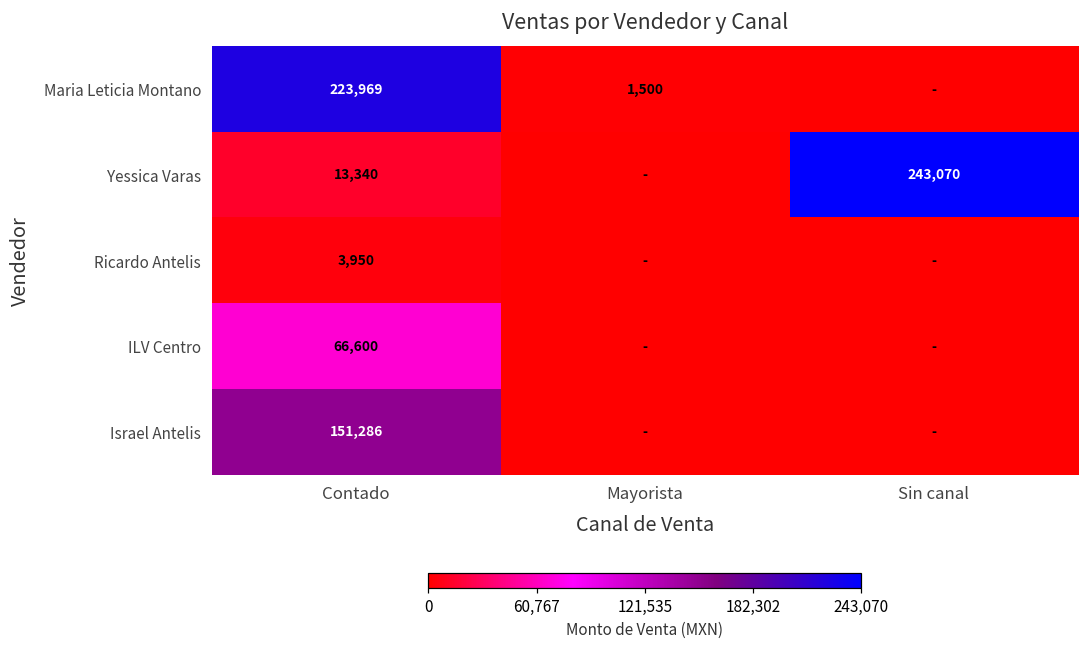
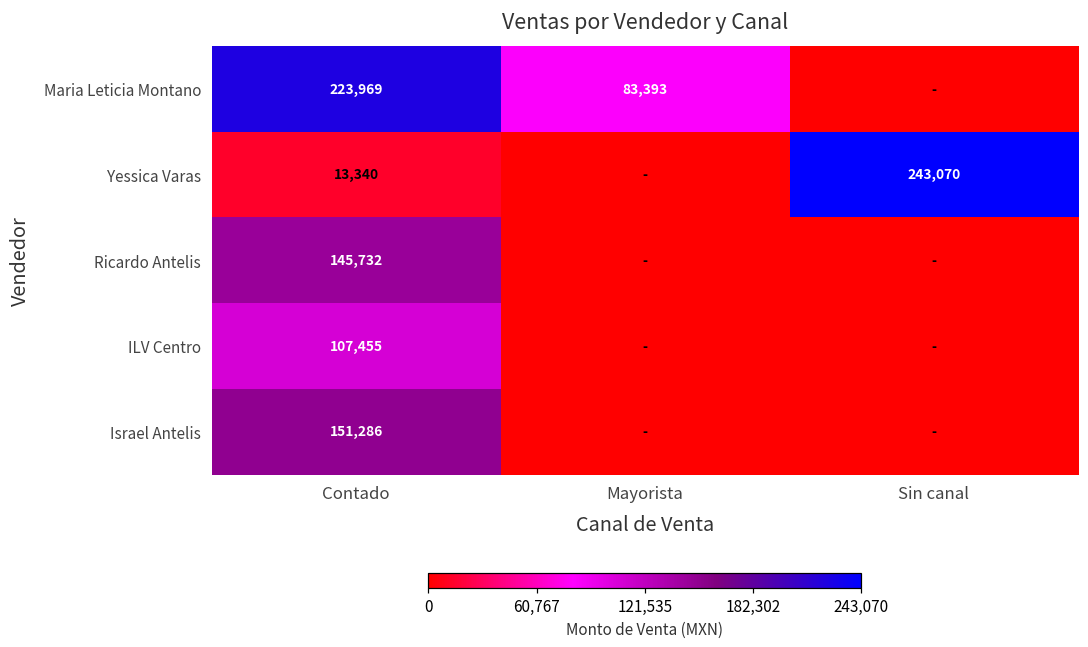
  {
    "Maria Leticia Montano": {
      "Contado": "223,969",
-     "Mayorista": "1,500"
+     "Mayorista": "83,393"
    },
    "Yessica Varas": {
      "Contado": "13,340",
      "Sin canal": "243,070"
    },
    "Ricardo Antelis": {
-     "Contado": "3,950"
+     "Contado": "145,732"
    },
    "ILV Centro": {
-     "Contado": "66,600"
+     "Contado": "107,455"
    },
    "Israel Antelis": {
      "Contado": "151,286"
    }
  }
